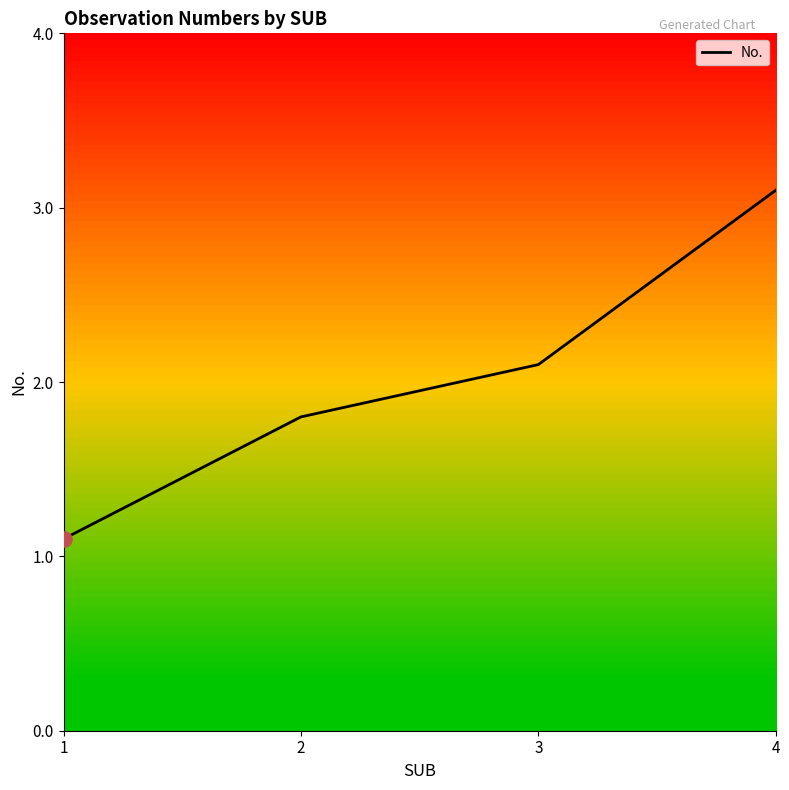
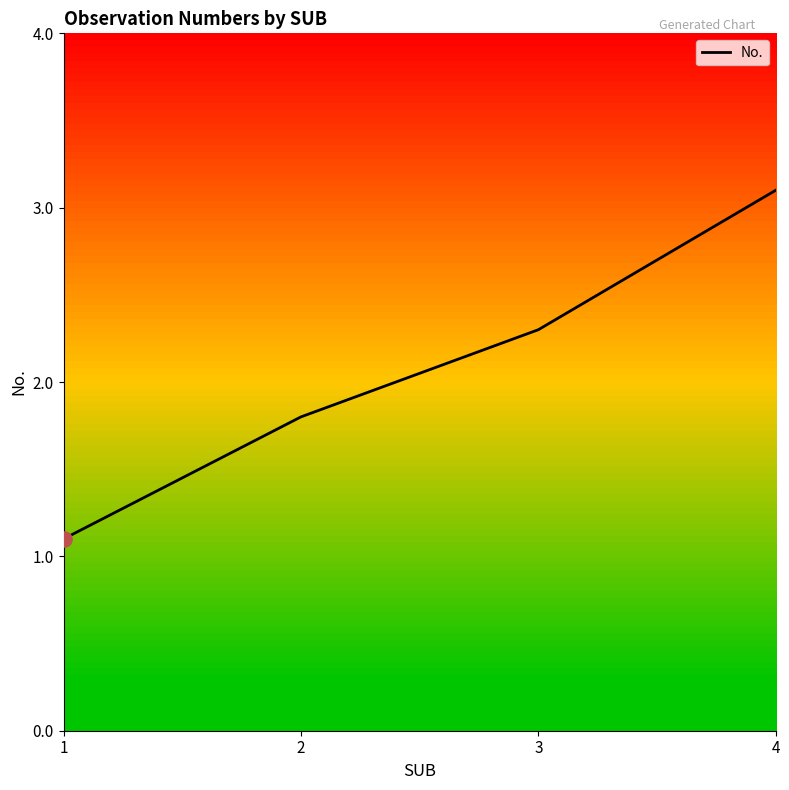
  {
    "No.": {
      "2": 1.8,
-     "3": 2.1,
+     "3": 2.3,
      "4": 3.1
    }
  }
